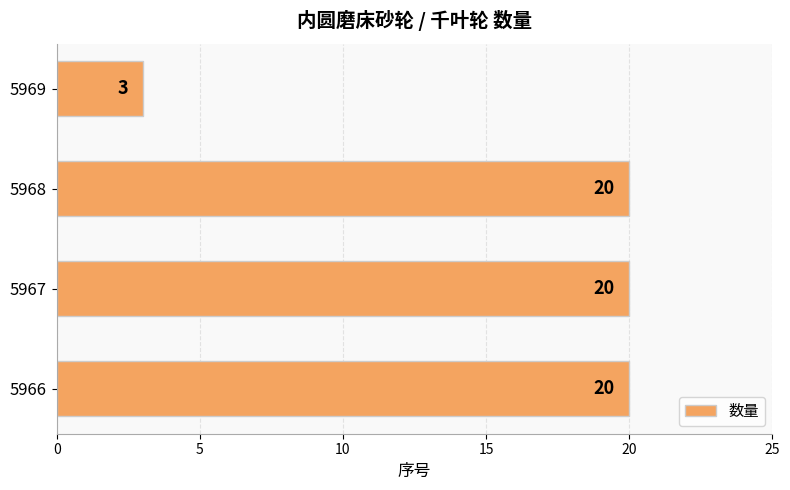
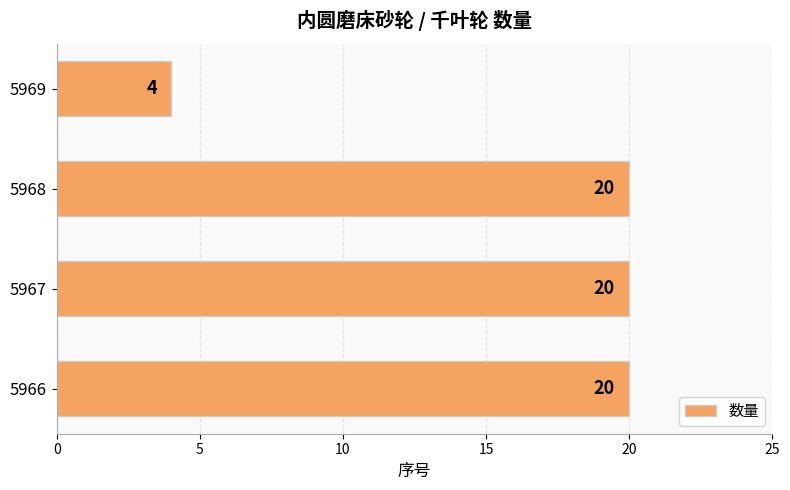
  {
-   "5969": 3,
+   "5969": 4,
    "5968": 20,
    "5967": 20,
    "5966": 20
  }
